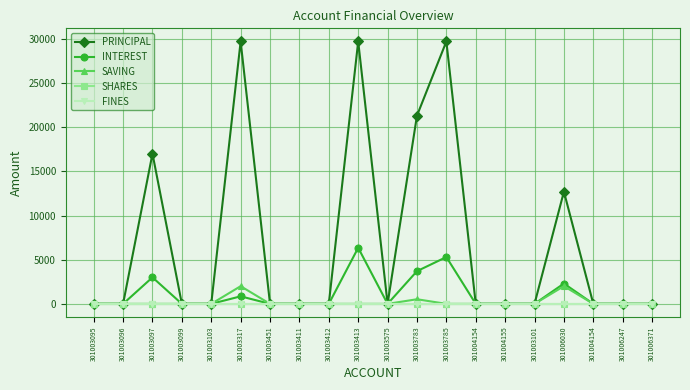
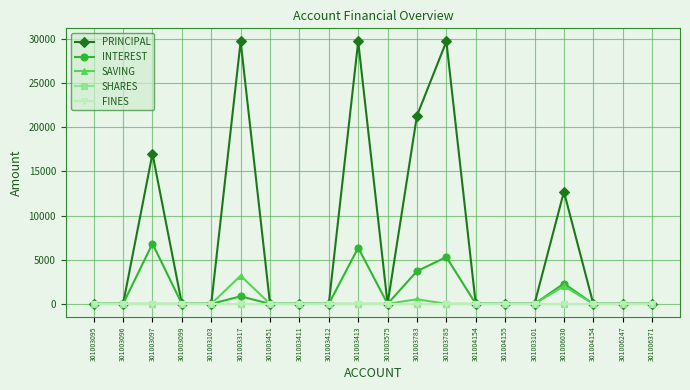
  {
    "PRINCIPAL": {
      "301003097": 17000,
      "301003317": 30000,
      "301003413": 30000,
      "301003783": 21000,
      "301003785": 30000,
      "301006030": 13000
    },
    "INTEREST": {
-     "301003097": 3000,
+     "301003097": 7000,
      "301003317": 1000,
      "301003413": 6000,
      "301003783": 4000,
      "301003785": 5000,
      "301006030": 2000
    },
    "SAVING": {
-     "301003317": 2000,
+     "301003317": 3000,
      "301003783": 1000,
      "301006030": 2000
    },
    "FINES": {
      "301003317": 0,
      "301003783": 0,
      "301006030": 0
    }
  }
